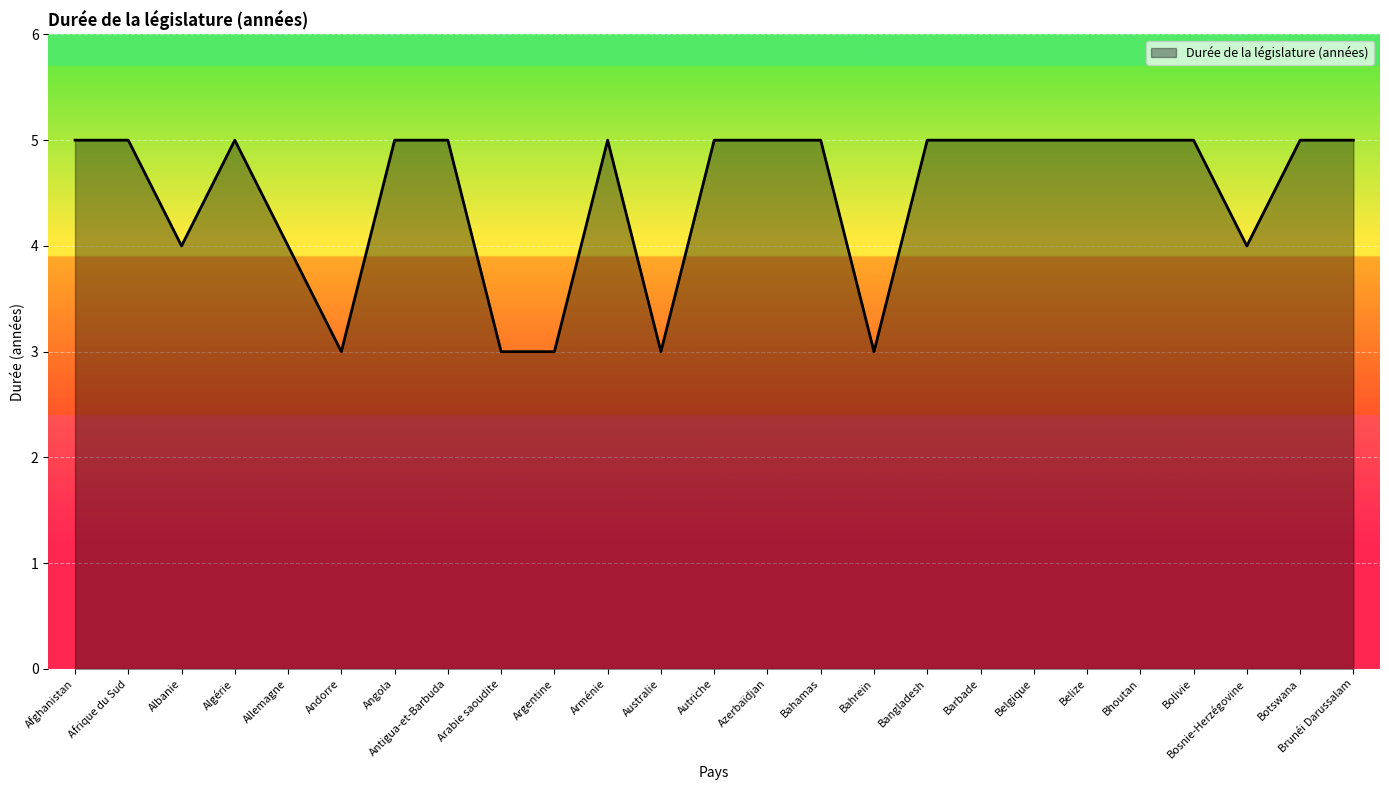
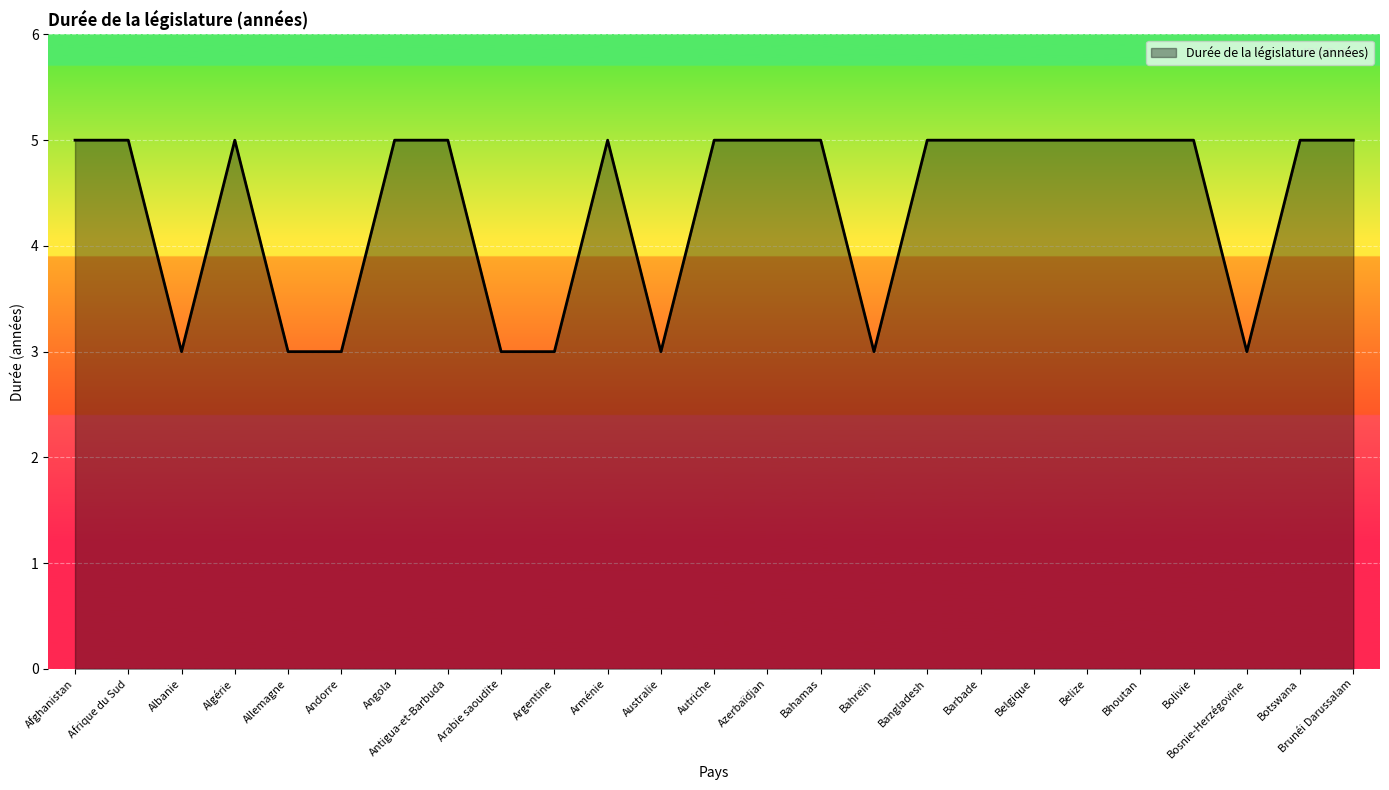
  {
    "Afghanistan": 5,
    "Afrique du Sud": 5,
-   "Albanie": 4,
+   "Albanie": 3,
    "Algérie": 5,
-   "Allemagne": 4,
+   "Allemagne": 3,
    "Andorre": 3,
    "Angola": 5,
    "Antigua-et-Barbuda": 5,
    "Arabie saoudite": 3,
    "Argentine": 3,
    "Arménie": 5,
    "Australie": 3,
    "Autriche": 5,
    "Azerbaïdjan": 5,
    "Bahamas": 5,
    "Bahreïn": 3,
    "Bangladesh": 5,
    "Barbade": 5,
    "Belgique": 5,
    "Belize": 5,
    "Bhoutan": 5,
    "Bolivie": 5,
-   "Bosnie-Herzégovine": 4,
+   "Bosnie-Herzégovine": 3,
    "Botswana": 5,
    "Brunéi Darussalam": 5
  }
